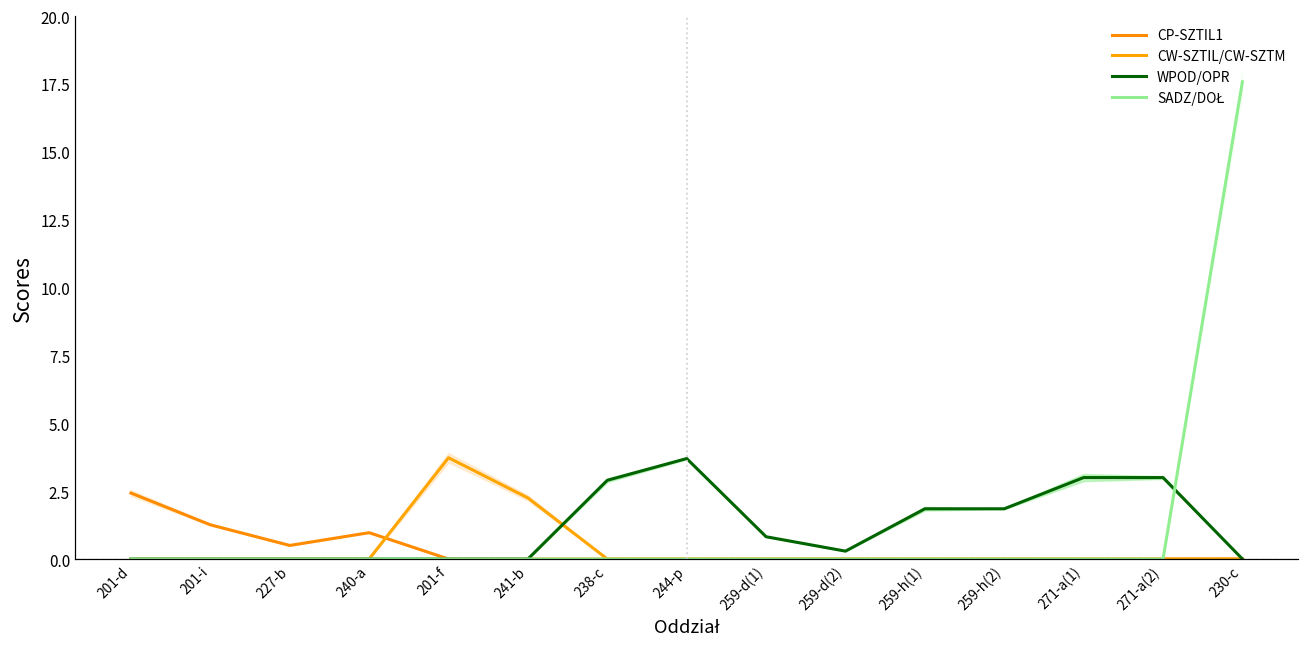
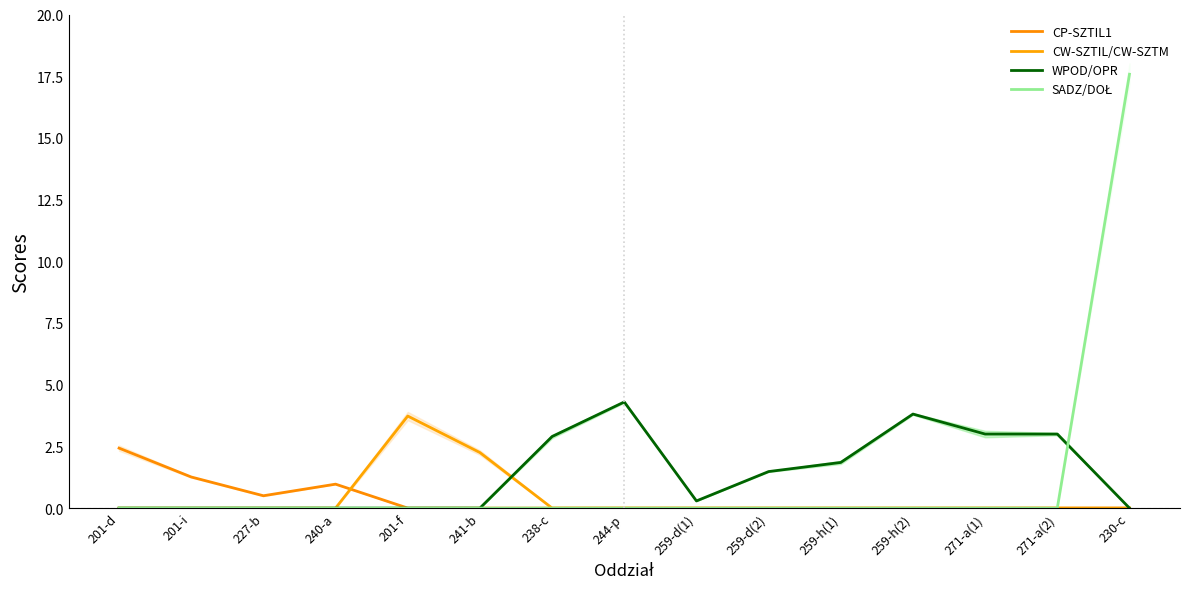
  {
    "WPOD/OPR": {
-     "244-p": 3.7,
-     "259-d(1)": 0.8,
-     "259-d(2)": 0.3,
-     "259-h(2)": 1.9,
+     "244-p": 4.3,
+     "259-d(1)": 0.3,
+     "259-d(2)": 1.5,
+     "259-h(2)": 3.8,
      "271-a(1)": 3.0
    }
  }
